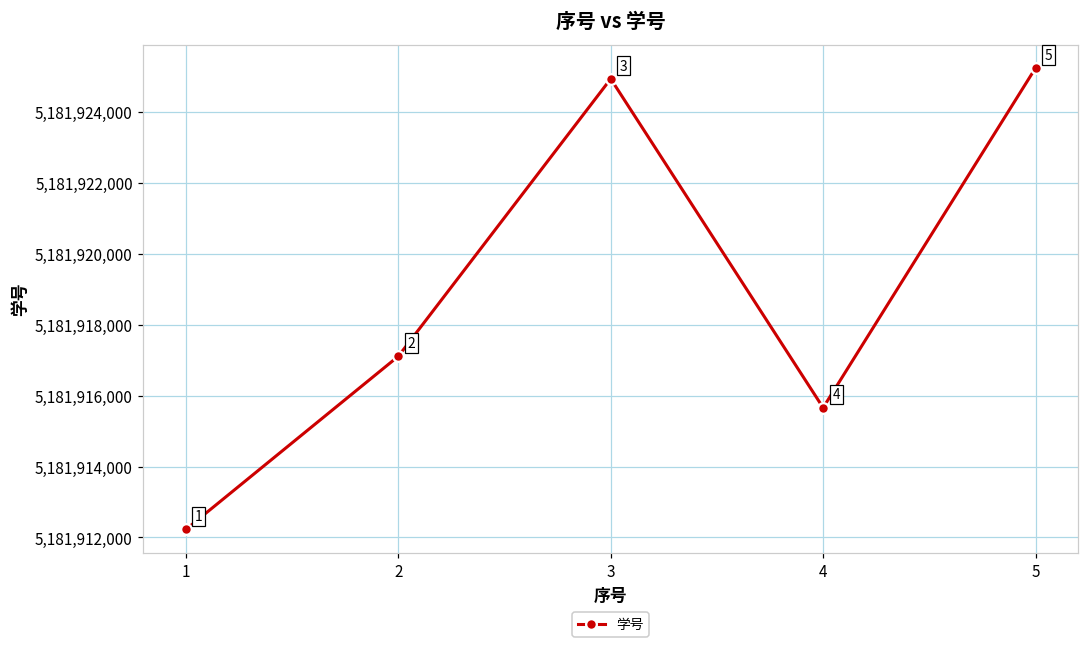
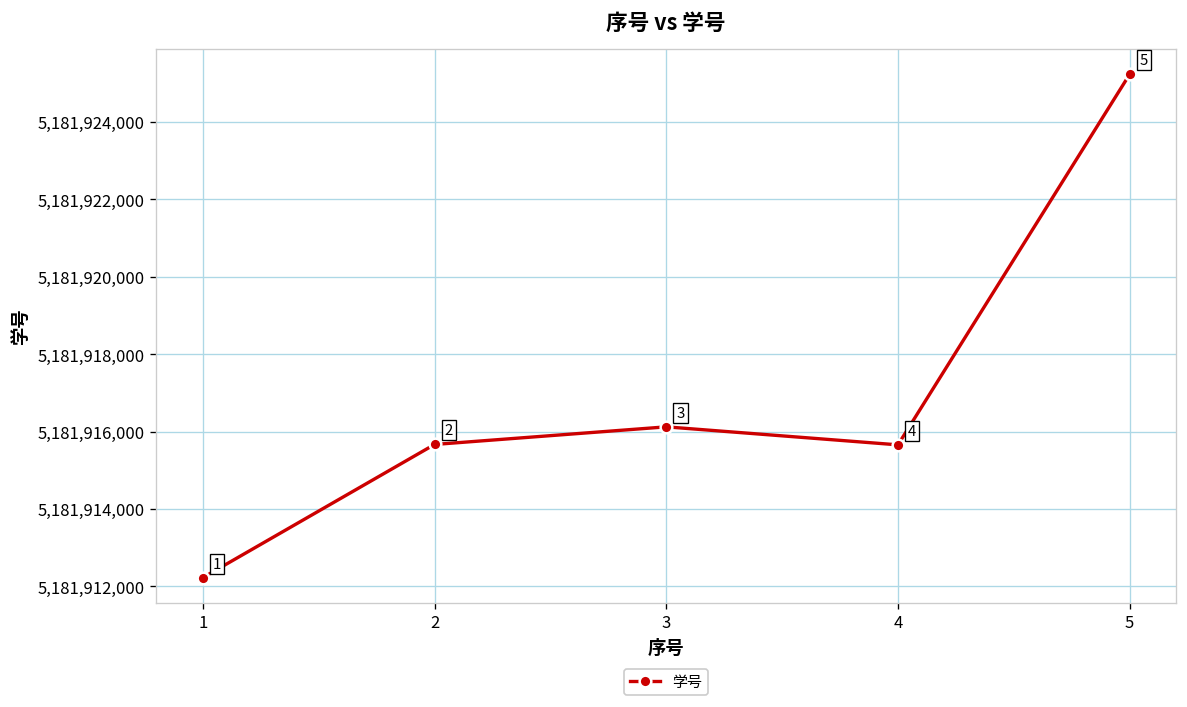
  {
-   "2": "5,181,917,100",
-   "3": "5,181,924,900"
+   "2": "5,181,915,700",
+   "3": "5,181,916,100"
  }
